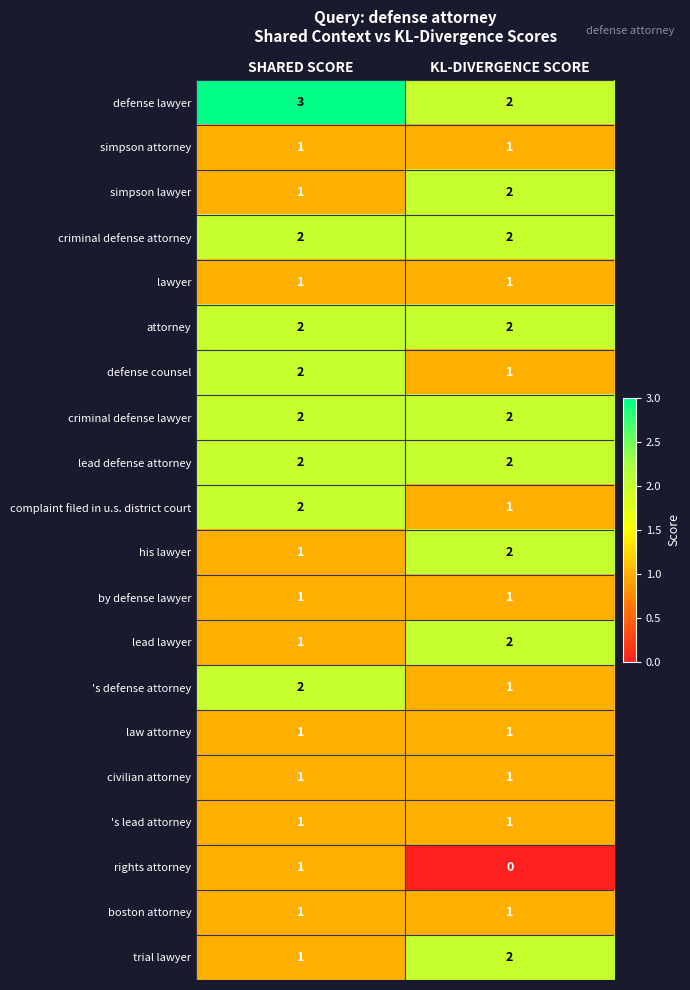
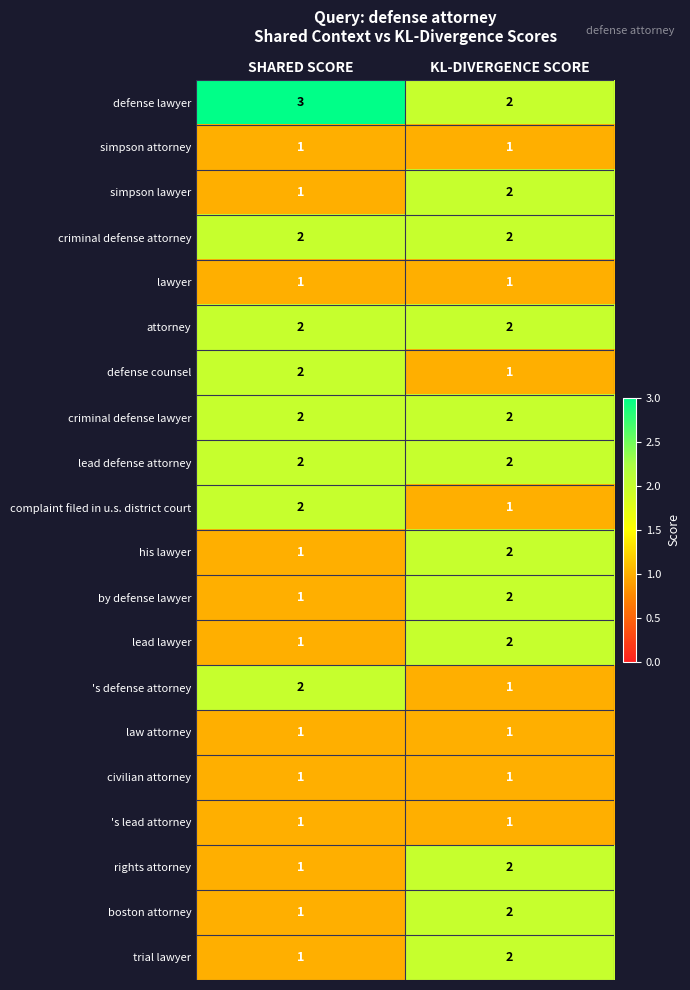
  {
    "defense lawyer": {
      "SHARED SCORE": 3,
      "KL-DIVERGENCE SCORE": 2
    },
    "simpson attorney": {
      "SHARED SCORE": 1,
      "KL-DIVERGENCE SCORE": 1
    },
    "simpson lawyer": {
      "SHARED SCORE": 1,
      "KL-DIVERGENCE SCORE": 2
    },
    "criminal defense attorney": {
      "SHARED SCORE": 2,
      "KL-DIVERGENCE SCORE": 2
    },
    "lawyer": {
      "SHARED SCORE": 1,
      "KL-DIVERGENCE SCORE": 1
    },
    "attorney": {
      "SHARED SCORE": 2,
      "KL-DIVERGENCE SCORE": 2
    },
    "defense counsel": {
      "SHARED SCORE": 2,
      "KL-DIVERGENCE SCORE": 1
    },
    "criminal defense lawyer": {
      "SHARED SCORE": 2,
      "KL-DIVERGENCE SCORE": 2
    },
    "lead defense attorney": {
      "SHARED SCORE": 2,
      "KL-DIVERGENCE SCORE": 2
    },
    "complaint filed in u.s. district court": {
      "SHARED SCORE": 2,
      "KL-DIVERGENCE SCORE": 1
    },
    "his lawyer": {
      "SHARED SCORE": 1,
      "KL-DIVERGENCE SCORE": 2
    },
    "by defense lawyer": {
      "SHARED SCORE": 1,
-     "KL-DIVERGENCE SCORE": 1
+     "KL-DIVERGENCE SCORE": 2
    },
    "lead lawyer": {
      "SHARED SCORE": 1,
      "KL-DIVERGENCE SCORE": 2
    },
    "'s defense attorney": {
      "SHARED SCORE": 2,
      "KL-DIVERGENCE SCORE": 1
    },
    "law attorney": {
      "SHARED SCORE": 1,
      "KL-DIVERGENCE SCORE": 1
    },
    "civilian attorney": {
      "SHARED SCORE": 1,
      "KL-DIVERGENCE SCORE": 1
    },
    "'s lead attorney": {
      "SHARED SCORE": 1,
      "KL-DIVERGENCE SCORE": 1
    },
    "rights attorney": {
      "SHARED SCORE": 1,
-     "KL-DIVERGENCE SCORE": 0
+     "KL-DIVERGENCE SCORE": 2
    },
    "boston attorney": {
      "SHARED SCORE": 1,
-     "KL-DIVERGENCE SCORE": 1
+     "KL-DIVERGENCE SCORE": 2
    },
    "trial lawyer": {
      "SHARED SCORE": 1,
      "KL-DIVERGENCE SCORE": 2
    }
  }
